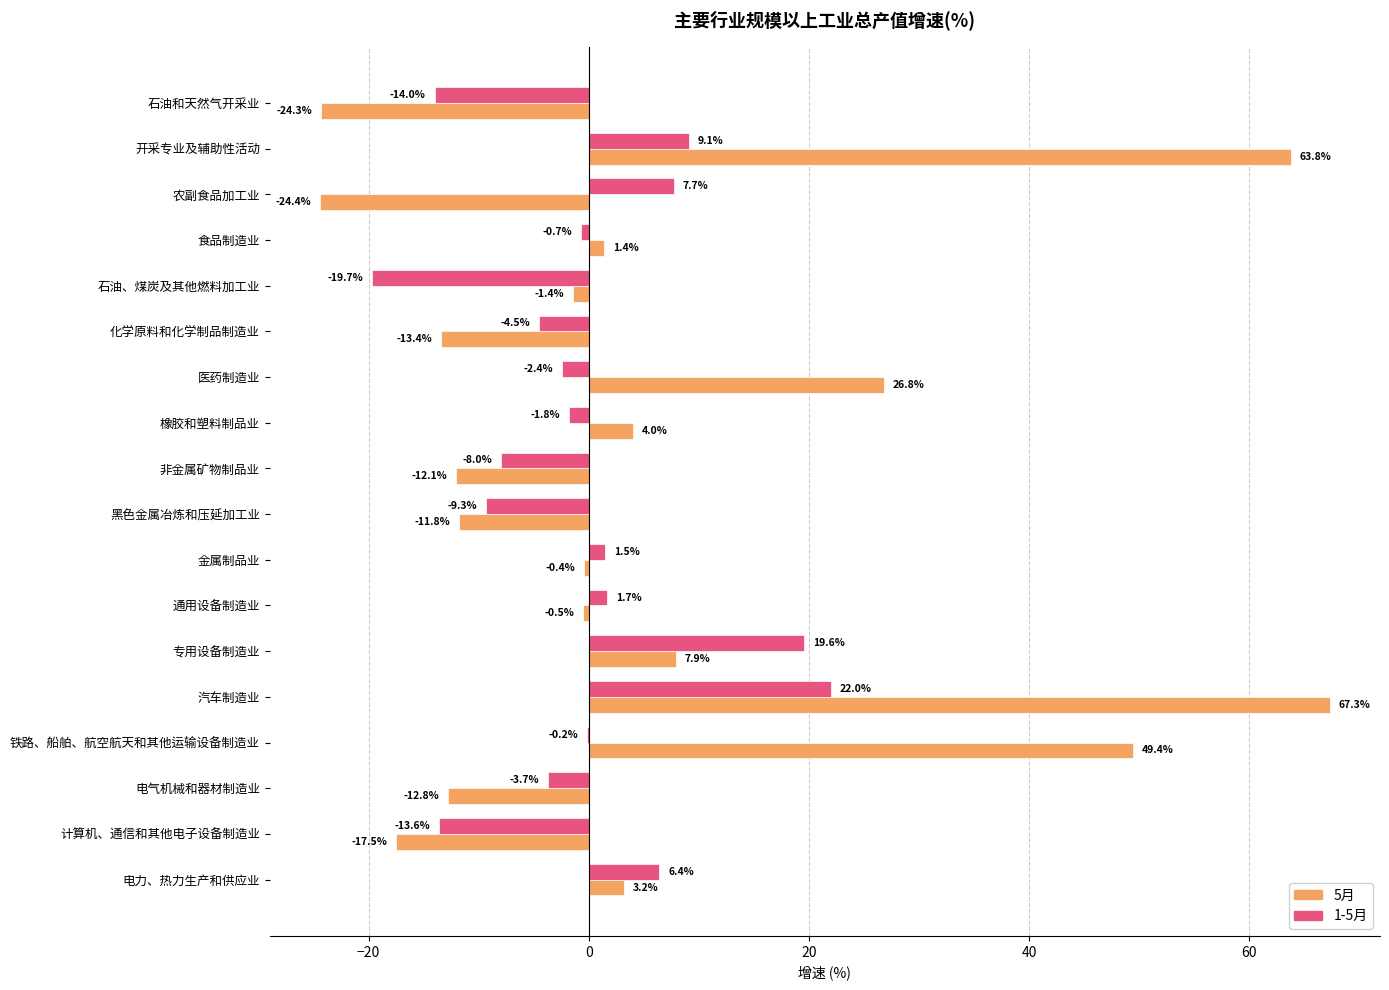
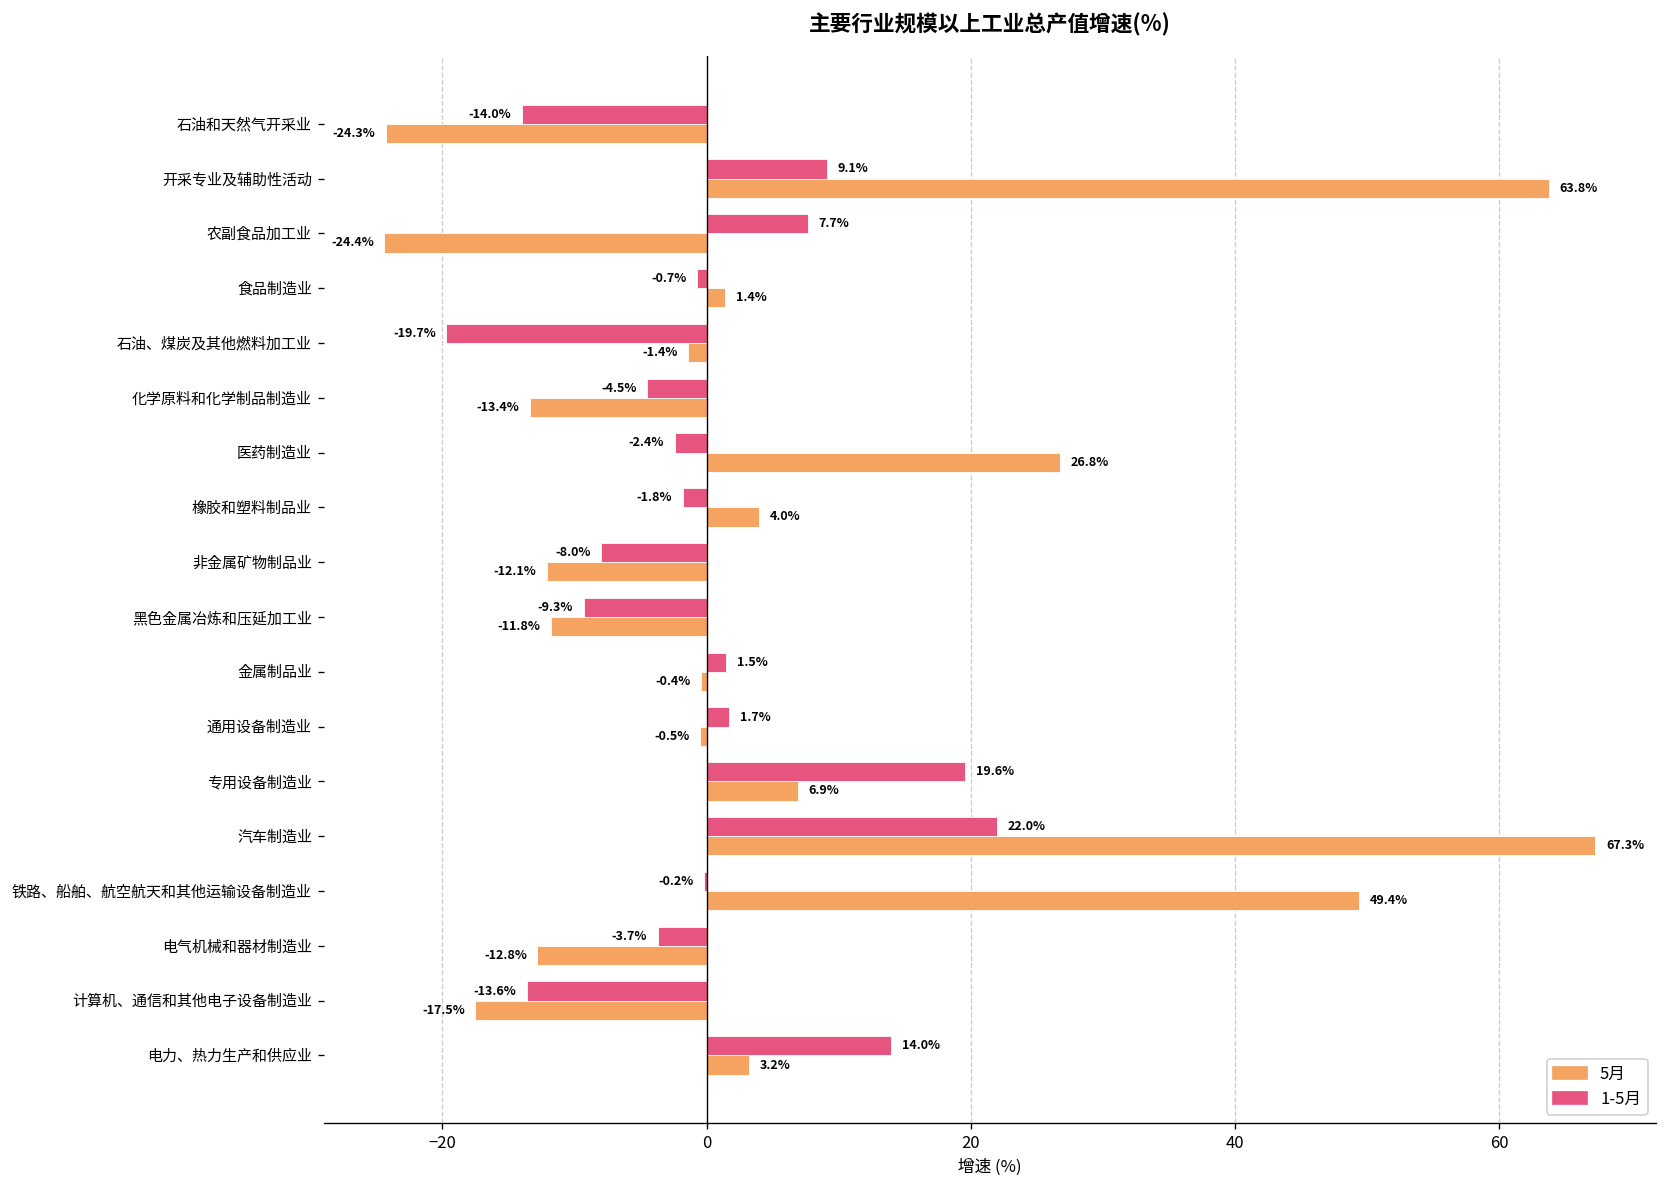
  {
    "5月": {
      "石油和天然气开采业": "-24.3%",
      "开采专业及辅助性活动": "63.8%",
      "农副食品加工业": "-24.4%",
      "食品制造业": "1.4%",
      "石油、煤炭及其他燃料加工业": "-1.4%",
      "化学原料和化学制品制造业": "-13.4%",
      "医药制造业": "26.8%",
      "橡胶和塑料制品业": "4.0%",
      "非金属矿物制品业": "-12.1%",
      "黑色金属冶炼和压延加工业": "-11.8%",
      "金属制品业": "-0.4%",
      "通用设备制造业": "-0.5%",
-     "专用设备制造业": "7.9%",
+     "专用设备制造业": "6.9%",
      "汽车制造业": "67.3%",
      "铁路、船舶、航空航天和其他运输设备制造业": "49.4%",
      "电气机械和器材制造业": "-12.8%",
      "计算机、通信和其他电子设备制造业": "-17.5%",
      "电力、热力生产和供应业": "3.2%"
    },
    "1-5月": {
      "石油和天然气开采业": "-14.0%",
      "开采专业及辅助性活动": "9.1%",
      "农副食品加工业": "7.7%",
      "食品制造业": "-0.7%",
      "石油、煤炭及其他燃料加工业": "-19.7%",
      "化学原料和化学制品制造业": "-4.5%",
      "医药制造业": "-2.4%",
      "橡胶和塑料制品业": "-1.8%",
      "非金属矿物制品业": "-8.0%",
      "黑色金属冶炼和压延加工业": "-9.3%",
      "金属制品业": "1.5%",
      "通用设备制造业": "1.7%",
      "专用设备制造业": "19.6%",
      "汽车制造业": "22.0%",
      "铁路、船舶、航空航天和其他运输设备制造业": "-0.2%",
      "电气机械和器材制造业": "-3.7%",
      "计算机、通信和其他电子设备制造业": "-13.6%",
-     "电力、热力生产和供应业": "6.4%"
+     "电力、热力生产和供应业": "14.0%"
    }
  }
